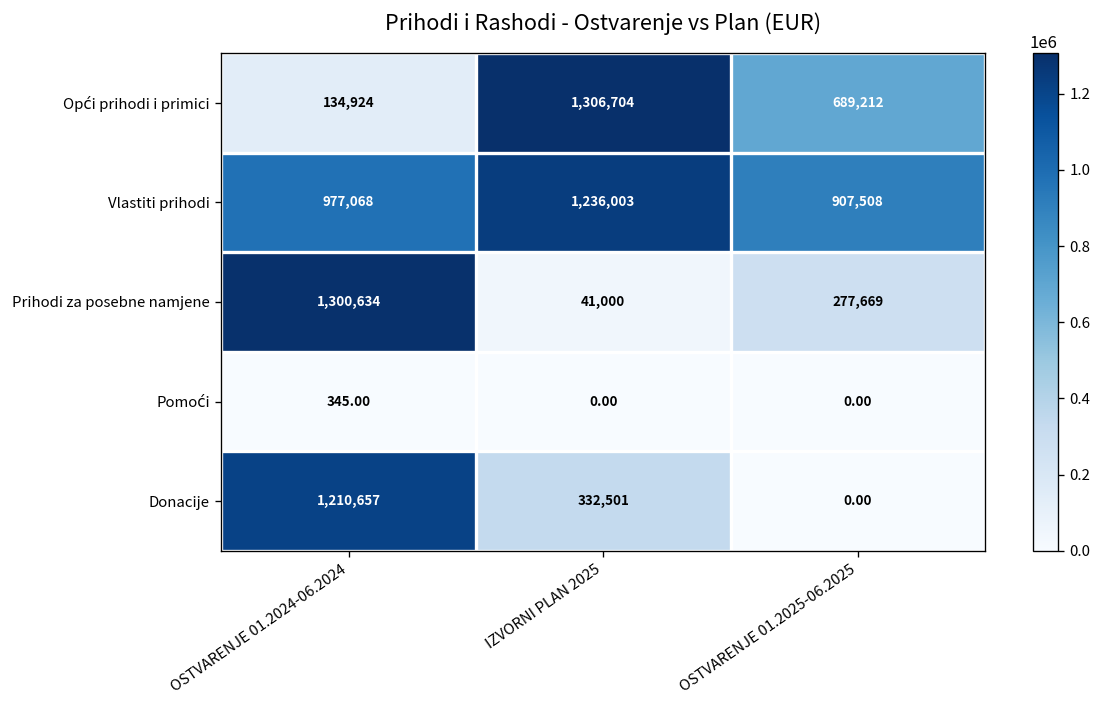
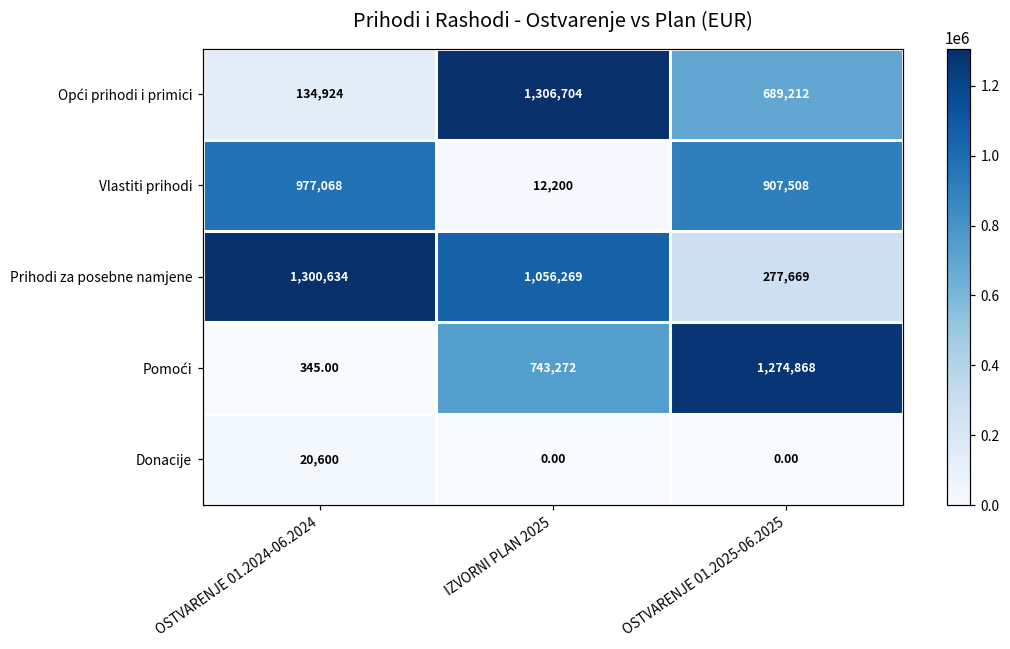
  {
    "Opći prihodi i primici": {
      "OSTVARENJE 01.2024-06.2024": "134,924",
      "IZVORNI PLAN 2025": "1,306,704",
      "OSTVARENJE 01.2025-06.2025": "689,212"
    },
    "Vlastiti prihodi": {
      "OSTVARENJE 01.2024-06.2024": "977,068",
-     "IZVORNI PLAN 2025": "1,236,003",
+     "IZVORNI PLAN 2025": "12,200",
      "OSTVARENJE 01.2025-06.2025": "907,508"
    },
    "Prihodi za posebne namjene": {
      "OSTVARENJE 01.2024-06.2024": "1,300,634",
-     "IZVORNI PLAN 2025": "41,000",
+     "IZVORNI PLAN 2025": "1,056,269",
      "OSTVARENJE 01.2025-06.2025": "277,669"
    },
    "Pomoći": {
      "OSTVARENJE 01.2024-06.2024": "345.00",
-     "IZVORNI PLAN 2025": "0.00",
-     "OSTVARENJE 01.2025-06.2025": "0.00"
+     "IZVORNI PLAN 2025": "743,272",
+     "OSTVARENJE 01.2025-06.2025": "1,274,868"
    },
    "Donacije": {
-     "OSTVARENJE 01.2024-06.2024": "1,210,657",
-     "IZVORNI PLAN 2025": "332,501",
+     "OSTVARENJE 01.2024-06.2024": "20,600",
+     "IZVORNI PLAN 2025": "0.00",
      "OSTVARENJE 01.2025-06.2025": "0.00"
    }
  }
